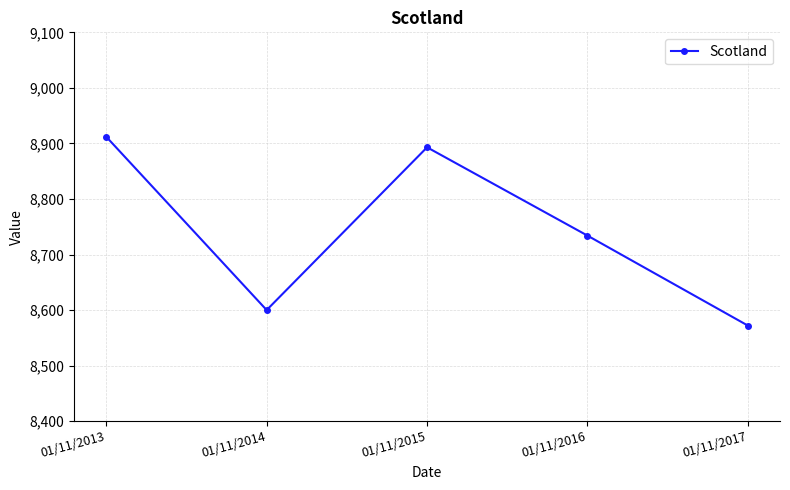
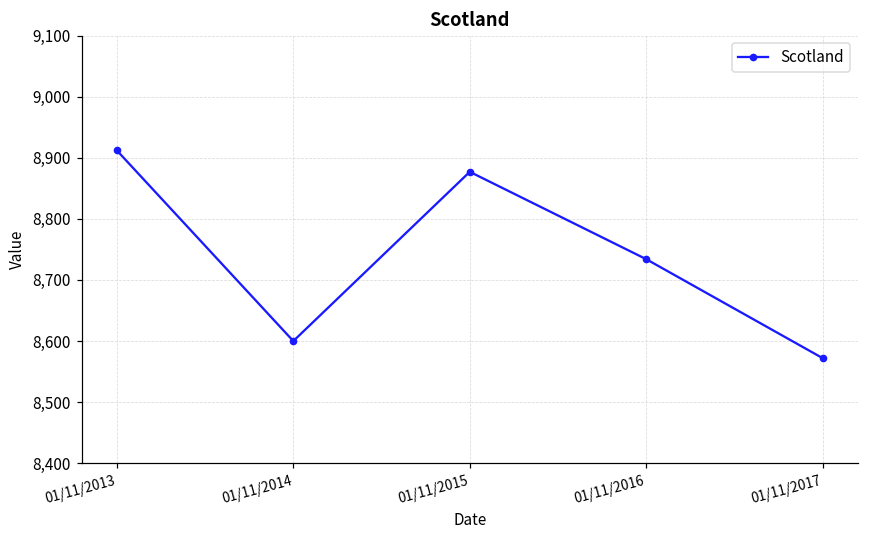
  {
    "01/11/2013": "8,910",
    "01/11/2014": "8,600",
-   "01/11/2015": "8,890",
+   "01/11/2015": "8,880",
    "01/11/2016": "8,730",
    "01/11/2017": "8,570"
  }
